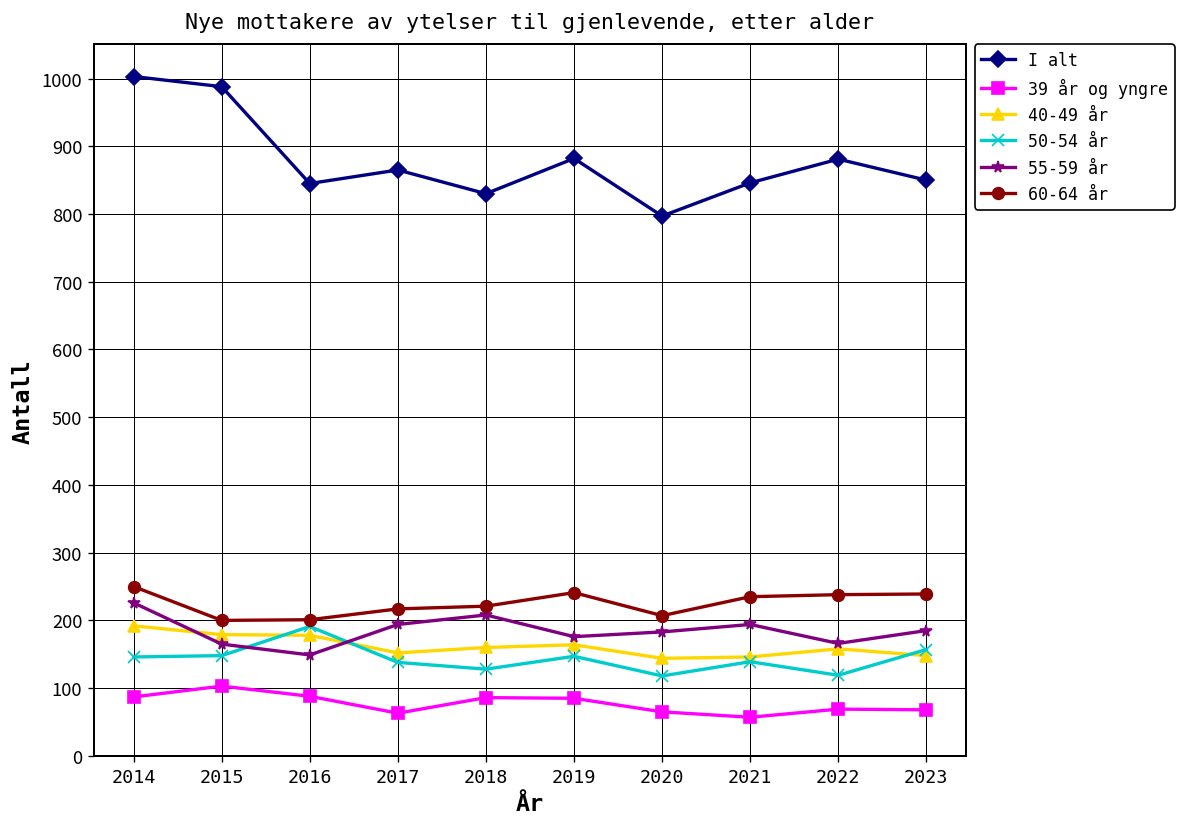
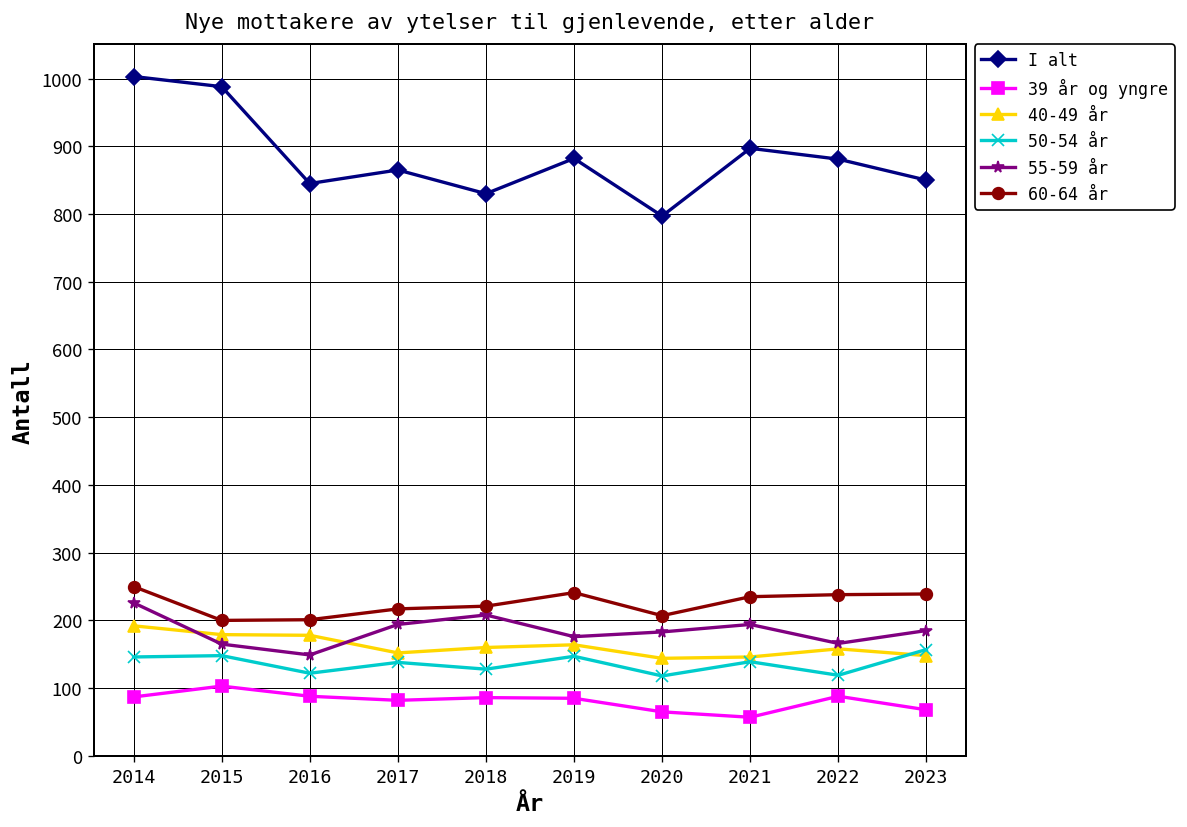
  {
    "I alt": {
      "2014": 1000,
      "2015": 990,
      "2016": 850,
      "2017": 870,
      "2018": 830,
      "2019": 880,
      "2020": 800,
-     "2021": 850,
+     "2021": 900,
      "2022": 880,
      "2023": 850
    },
    "39 år og yngre": {
      "2014": 90,
      "2015": 100,
      "2016": 90,
-     "2017": 60,
+     "2017": 80,
      "2018": 90,
      "2019": 90,
      "2020": 70,
      "2021": 60,
-     "2022": 70,
+     "2022": 90,
      "2023": 70
    },
    "40-49 år": {
      "2014": 190,
      "2015": 180,
      "2016": 180,
      "2017": 150,
      "2018": 160,
      "2019": 160,
      "2020": 140,
      "2021": 150,
      "2022": 160,
      "2023": 150
    },
    "50-54 år": {
      "2014": 150,
      "2015": 150,
-     "2016": 190,
+     "2016": 120,
      "2017": 140,
      "2018": 130,
      "2019": 150,
      "2020": 120,
      "2021": 140,
      "2022": 120,
      "2023": 160
    },
    "55-59 år": {
      "2014": 230,
      "2015": 170,
      "2016": 150,
      "2017": 190,
      "2018": 210,
      "2019": 180,
      "2020": 180,
      "2021": 190,
      "2022": 170,
      "2023": 190
    },
    "60-64 år": {
      "2014": 250,
      "2015": 200,
      "2016": 200,
      "2017": 220,
      "2018": 220,
      "2019": 240,
      "2020": 210,
      "2021": 240,
      "2022": 240,
      "2023": 240
    }
  }
